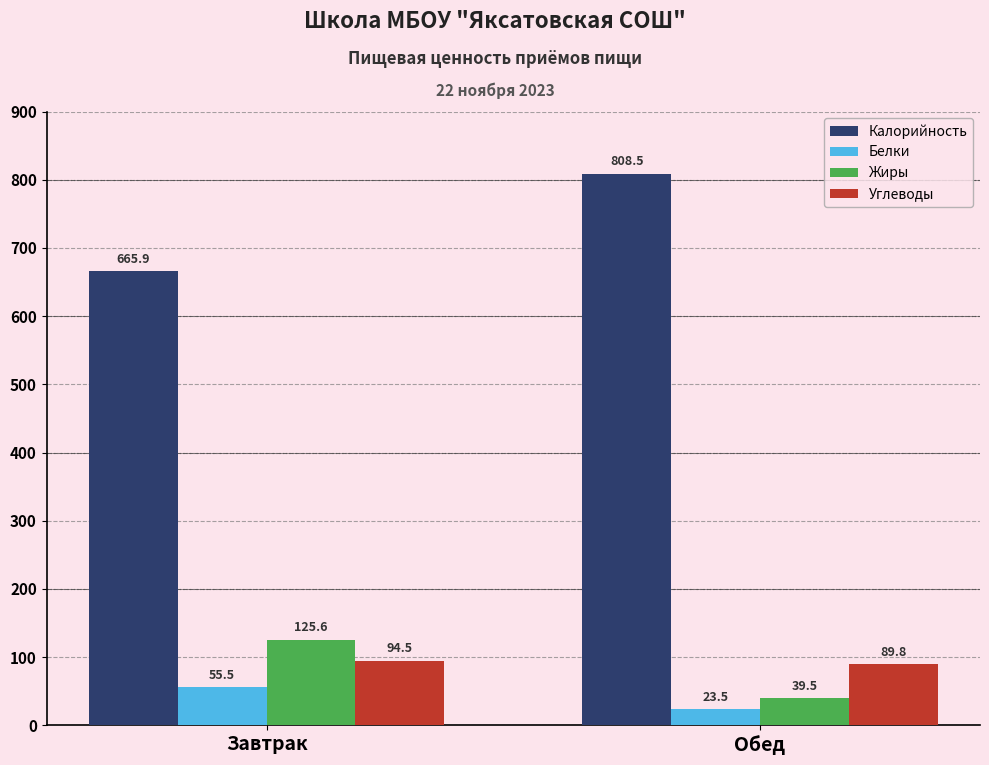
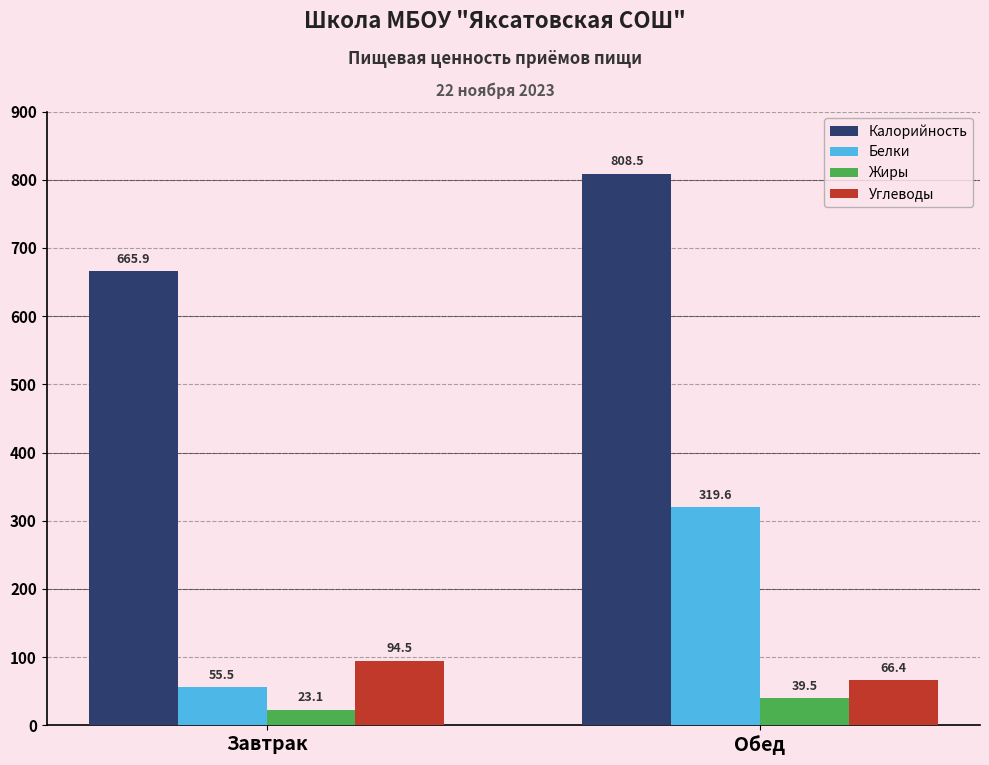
  {
    "Калорийность": {
      "Завтрак": 665.9,
      "Обед": 808.5
    },
    "Белки": {
      "Завтрак": 55.5,
-     "Обед": 23.5
+     "Обед": 319.6
    },
    "Жиры": {
-     "Завтрак": 125.6,
+     "Завтрак": 23.1,
      "Обед": 39.5
    },
    "Углеводы": {
      "Завтрак": 94.5,
-     "Обед": 89.8
+     "Обед": 66.4
    }
  }
